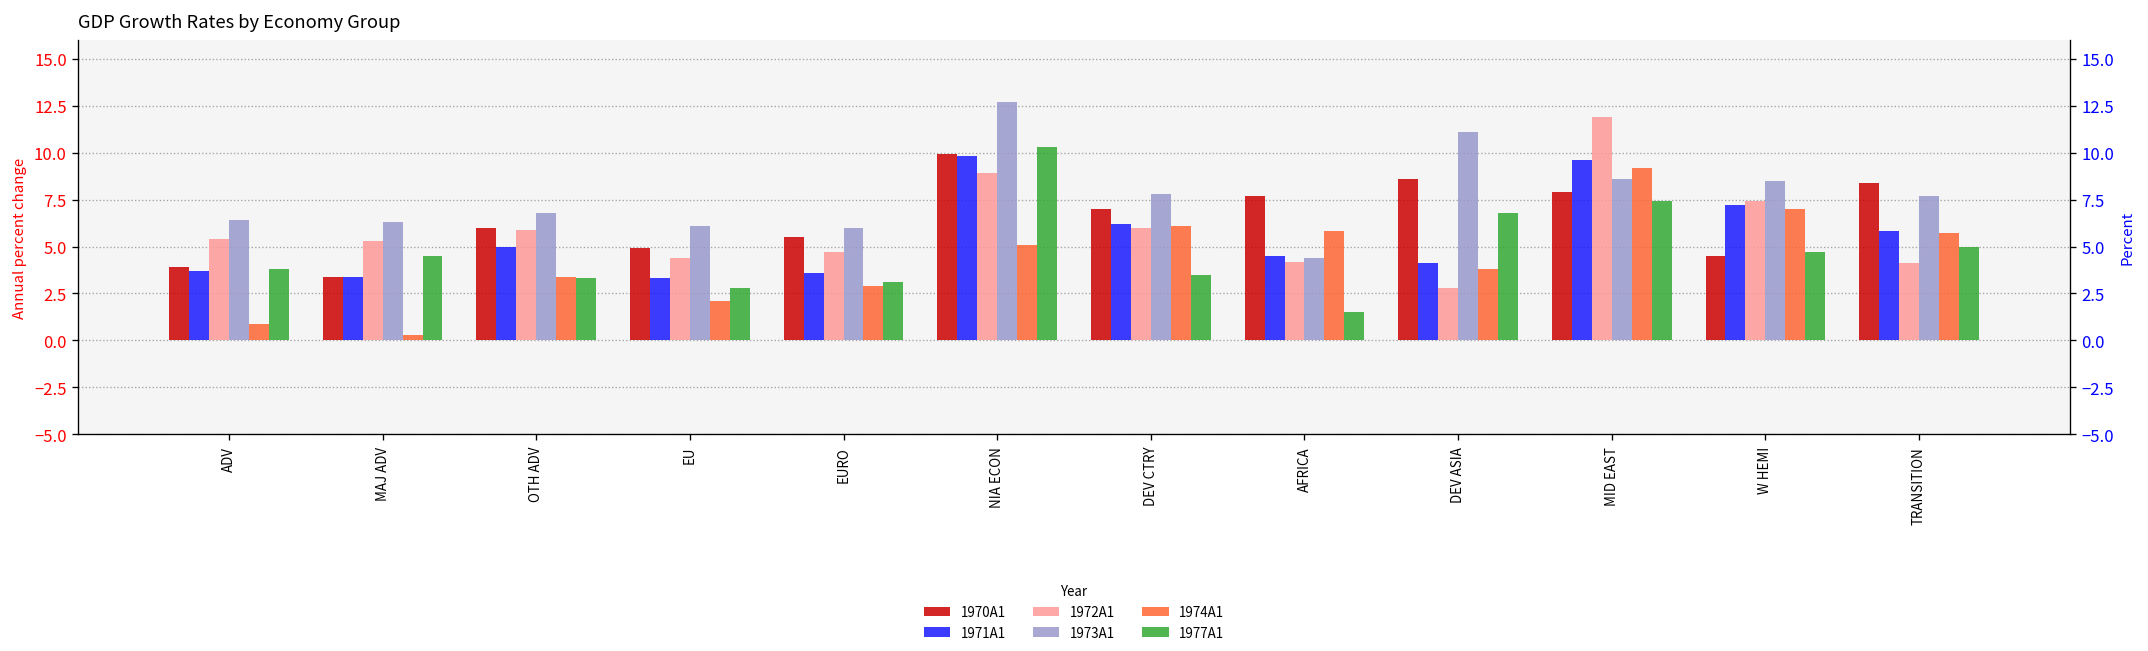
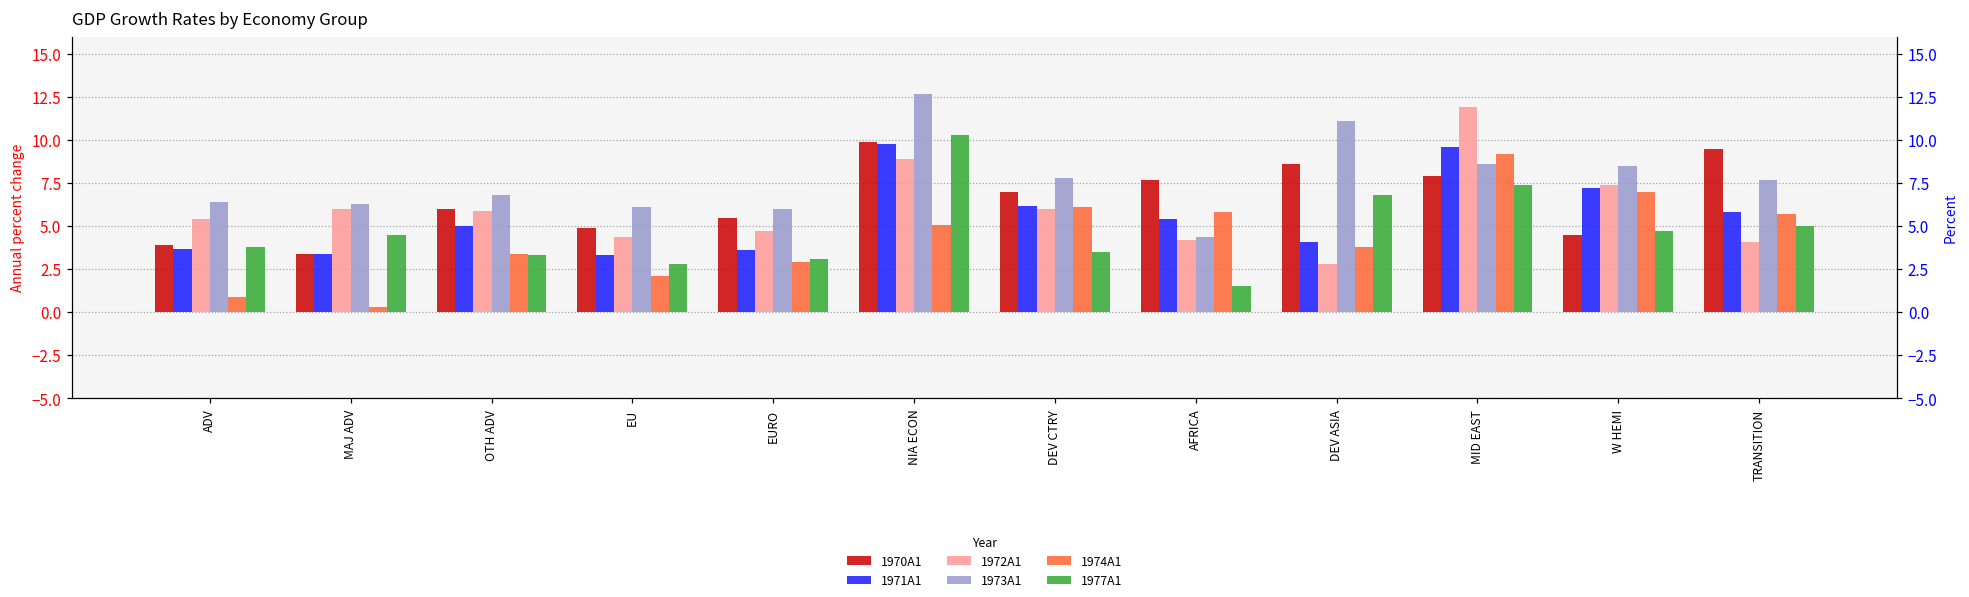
  {
    "1970A1": {
      "ADV": 3.9,
      "MAJ ADV": 3.4,
      "OTH ADV": 6.0,
      "EU": 4.9,
      "EURO": 5.5,
      "NIA ECON": 9.9,
      "DEV CTRY": 7.0,
      "AFRICA": 7.7,
      "DEV ASIA": 8.6,
      "MID EAST": 7.9,
      "W HEMI": 4.5,
-     "TRANSITION": 8.4
+     "TRANSITION": 9.5
    },
    "1971A1": {
      "ADV": 3.7,
      "MAJ ADV": 3.4,
      "OTH ADV": 5.0,
      "EU": 3.3,
      "EURO": 3.6,
      "NIA ECON": 9.8,
      "DEV CTRY": 6.2,
-     "AFRICA": 4.5,
+     "AFRICA": 5.4,
      "DEV ASIA": 4.1,
      "MID EAST": 9.6,
      "W HEMI": 7.2,
      "TRANSITION": 5.8
    },
    "1972A1": {
      "ADV": 5.4,
-     "MAJ ADV": 5.3,
+     "MAJ ADV": 6.0,
      "OTH ADV": 5.9,
      "EU": 4.4,
      "EURO": 4.7,
      "NIA ECON": 8.9,
      "DEV CTRY": 6.0,
      "AFRICA": 4.2,
      "DEV ASIA": 2.8,
      "MID EAST": 11.9,
      "W HEMI": 7.4,
      "TRANSITION": 4.1
    },
    "1973A1": {
      "ADV": 6.4,
      "MAJ ADV": 6.3,
      "OTH ADV": 6.8,
      "EU": 6.1,
      "EURO": 6.0,
      "NIA ECON": 12.7,
      "DEV CTRY": 7.8,
      "AFRICA": 4.4,
      "DEV ASIA": 11.1,
      "MID EAST": 8.6,
      "W HEMI": 8.5,
      "TRANSITION": 7.7
    },
    "1974A1": {
      "ADV": 0.9,
      "MAJ ADV": 0.3,
      "OTH ADV": 3.4,
      "EU": 2.1,
      "EURO": 2.9,
      "NIA ECON": 5.1,
      "DEV CTRY": 6.1,
      "AFRICA": 5.8,
      "DEV ASIA": 3.8,
      "MID EAST": 9.2,
      "W HEMI": 7.0,
      "TRANSITION": 5.7
    },
    "1977A1": {
      "ADV": 3.8,
      "MAJ ADV": 4.5,
      "OTH ADV": 3.3,
      "EU": 2.8,
      "EURO": 3.1,
      "NIA ECON": 10.3,
      "DEV CTRY": 3.5,
      "AFRICA": 1.5,
      "DEV ASIA": 6.8,
      "MID EAST": 7.4,
      "W HEMI": 4.7,
      "TRANSITION": 5.0
    }
  }
